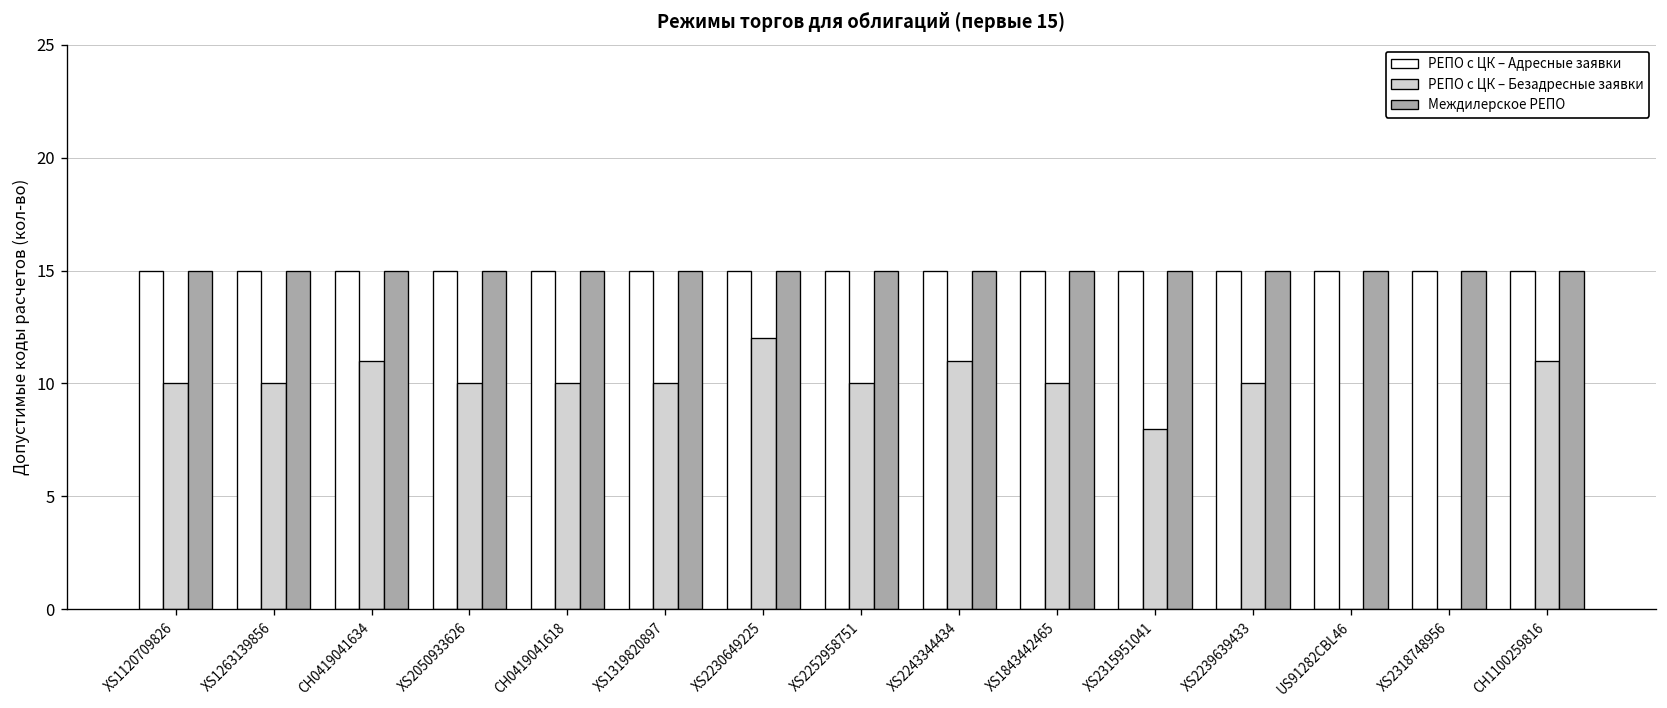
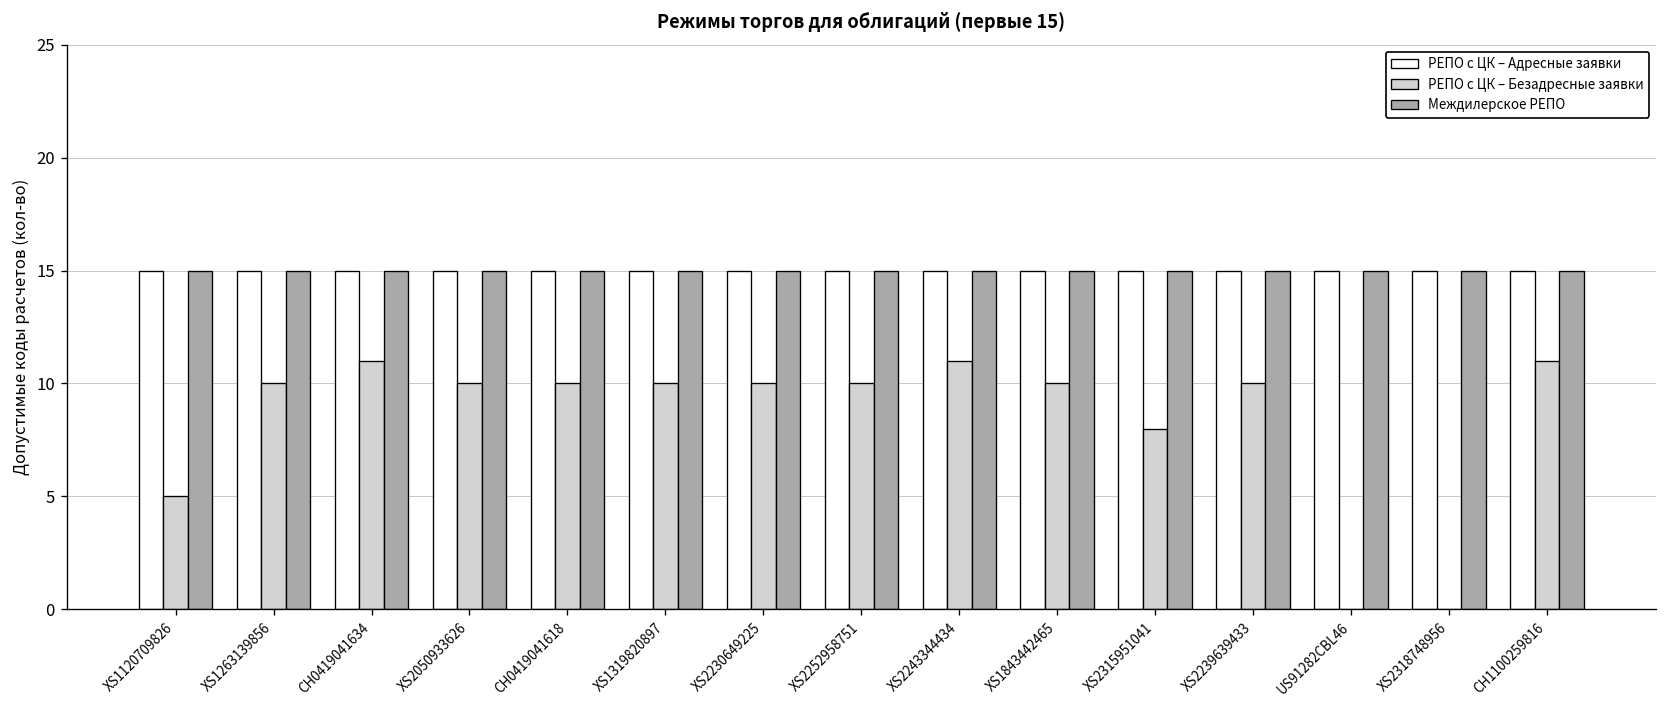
  {
    "РЕПО с ЦК – Адресные заявки": {
      "XS1120709826": 15,
      "XS1263139856": 15,
      "CH0419041634": 15,
      "XS2050933626": 15,
      "CH0419041618": 15,
      "XS1319820897": 15,
      "XS2230649225": 15,
      "XS2252958751": 15,
      "XS2243344434": 15,
      "XS1843442465": 15,
      "XS2315951041": 15,
      "XS2239639433": 15,
      "US91282CBL46": 15,
      "XS2318748956": 15,
      "CH1100259816": 15
    },
    "РЕПО с ЦК – Безадресные заявки": {
-     "XS1120709826": 10,
+     "XS1120709826": 5,
      "XS1263139856": 10,
      "CH0419041634": 11,
      "XS2050933626": 10,
      "CH0419041618": 10,
      "XS1319820897": 10,
-     "XS2230649225": 12,
+     "XS2230649225": 10,
      "XS2252958751": 10,
      "XS2243344434": 11,
      "XS1843442465": 10,
      "XS2315951041": 8,
      "XS2239639433": 10,
      "US91282CBL46": 0,
      "XS2318748956": 0,
      "CH1100259816": 11
    },
    "Междилерское РЕПО": {
      "XS1120709826": 15,
      "XS1263139856": 15,
      "CH0419041634": 15,
      "XS2050933626": 15,
      "CH0419041618": 15,
      "XS1319820897": 15,
      "XS2230649225": 15,
      "XS2252958751": 15,
      "XS2243344434": 15,
      "XS1843442465": 15,
      "XS2315951041": 15,
      "XS2239639433": 15,
      "US91282CBL46": 15,
      "XS2318748956": 15,
      "CH1100259816": 15
    }
  }
